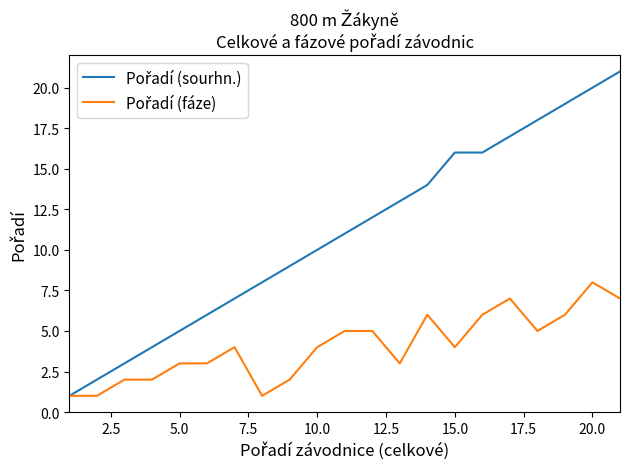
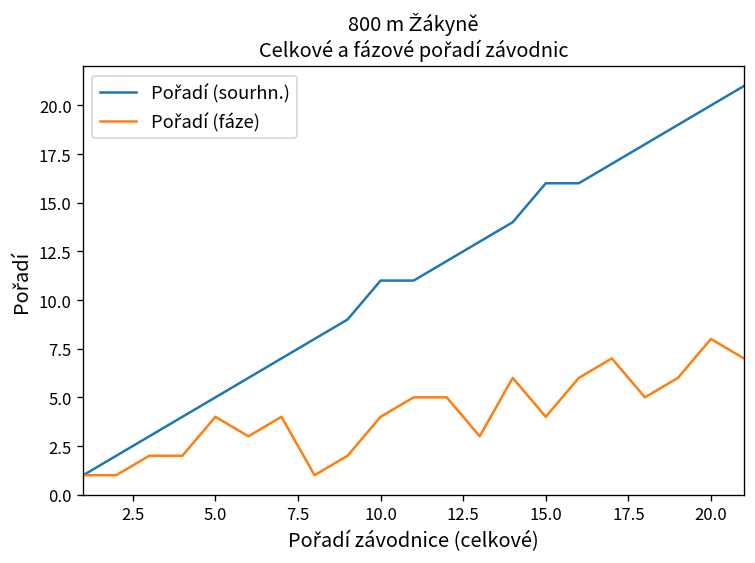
  {
    "Pořadí (sourhn.)": {
      "5.0": 5,
-     "10.0": 10,
+     "10.0": 11,
      "15.0": 16,
      "20.0": 20
    },
    "Pořadí (fáze)": {
-     "5.0": 3,
+     "5.0": 4,
      "10.0": 4,
      "15.0": 4,
      "20.0": 8
    }
  }
